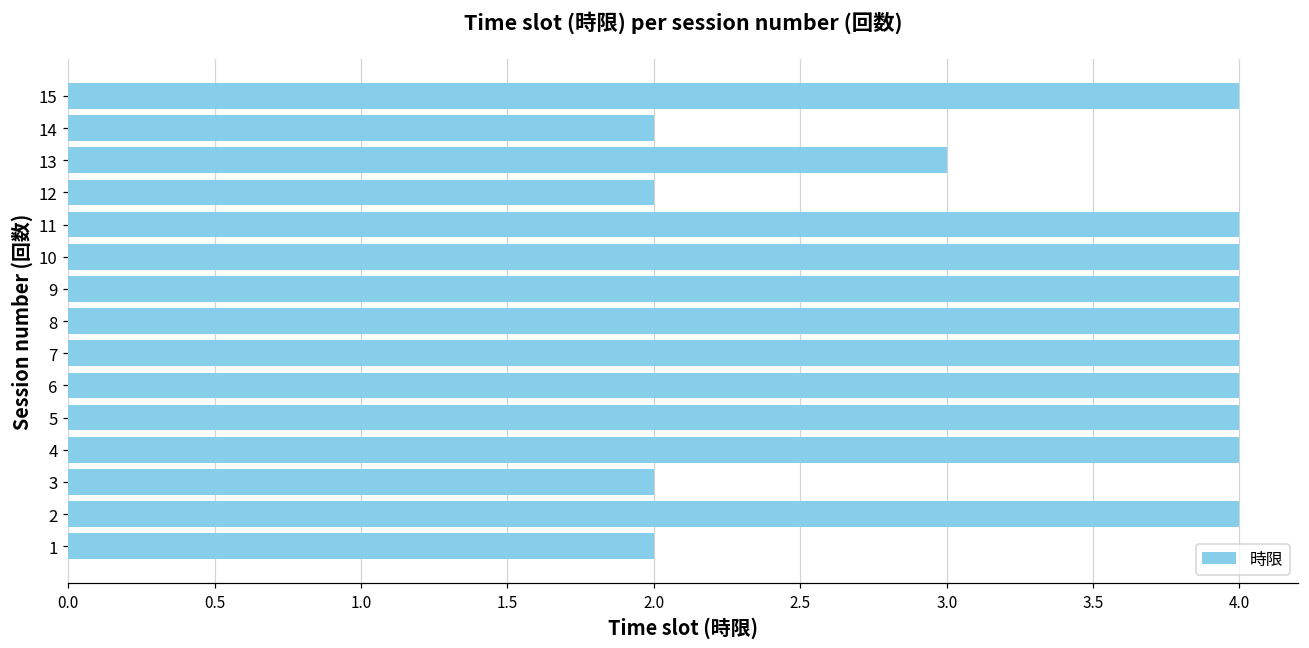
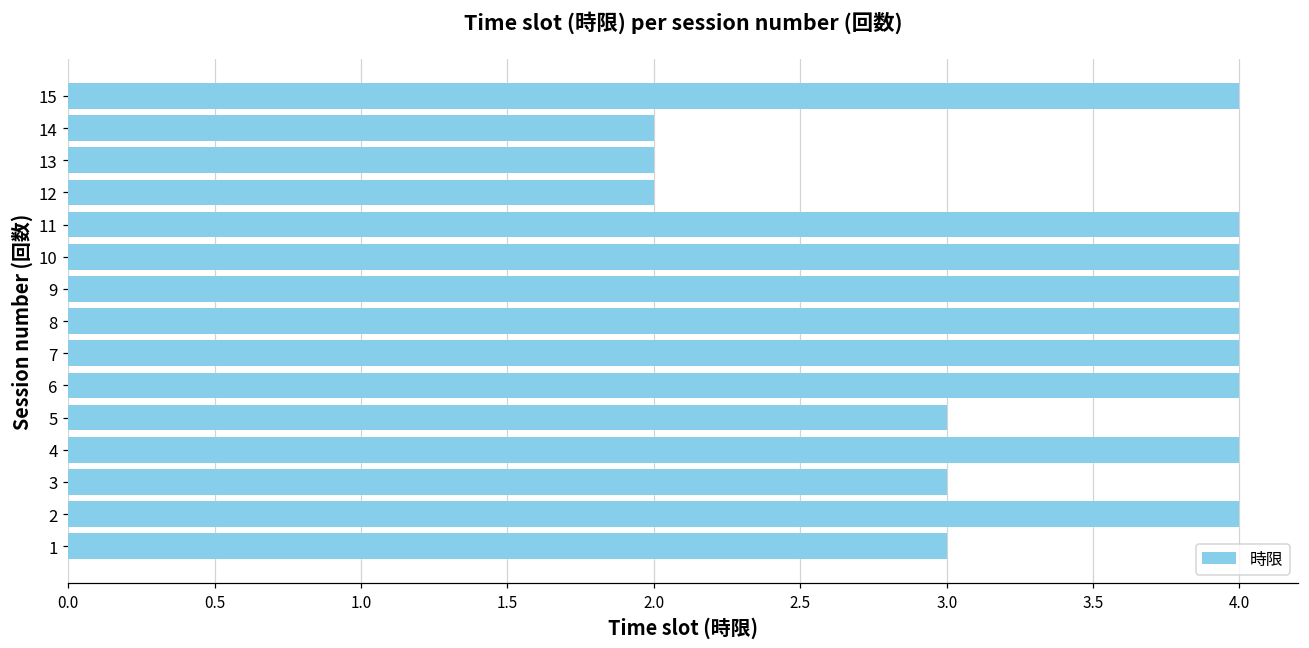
  {
    "15": 4,
    "14": 2,
-   "13": 3,
+   "13": 2,
    "12": 2,
    "11": 4,
    "10": 4,
    "9": 4,
    "8": 4,
    "7": 4,
    "6": 4,
-   "5": 4,
+   "5": 3,
    "4": 4,
-   "3": 2,
+   "3": 3,
    "2": 4,
-   "1": 2
+   "1": 3
  }
